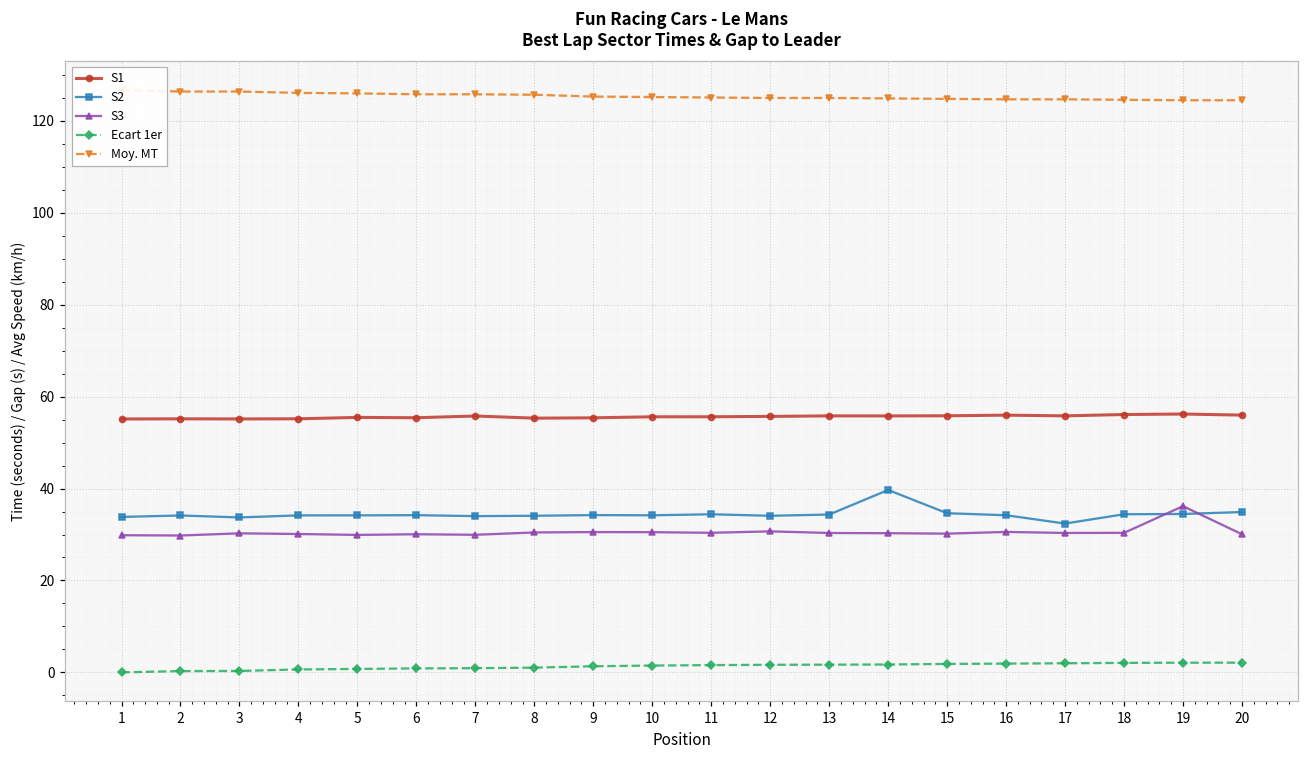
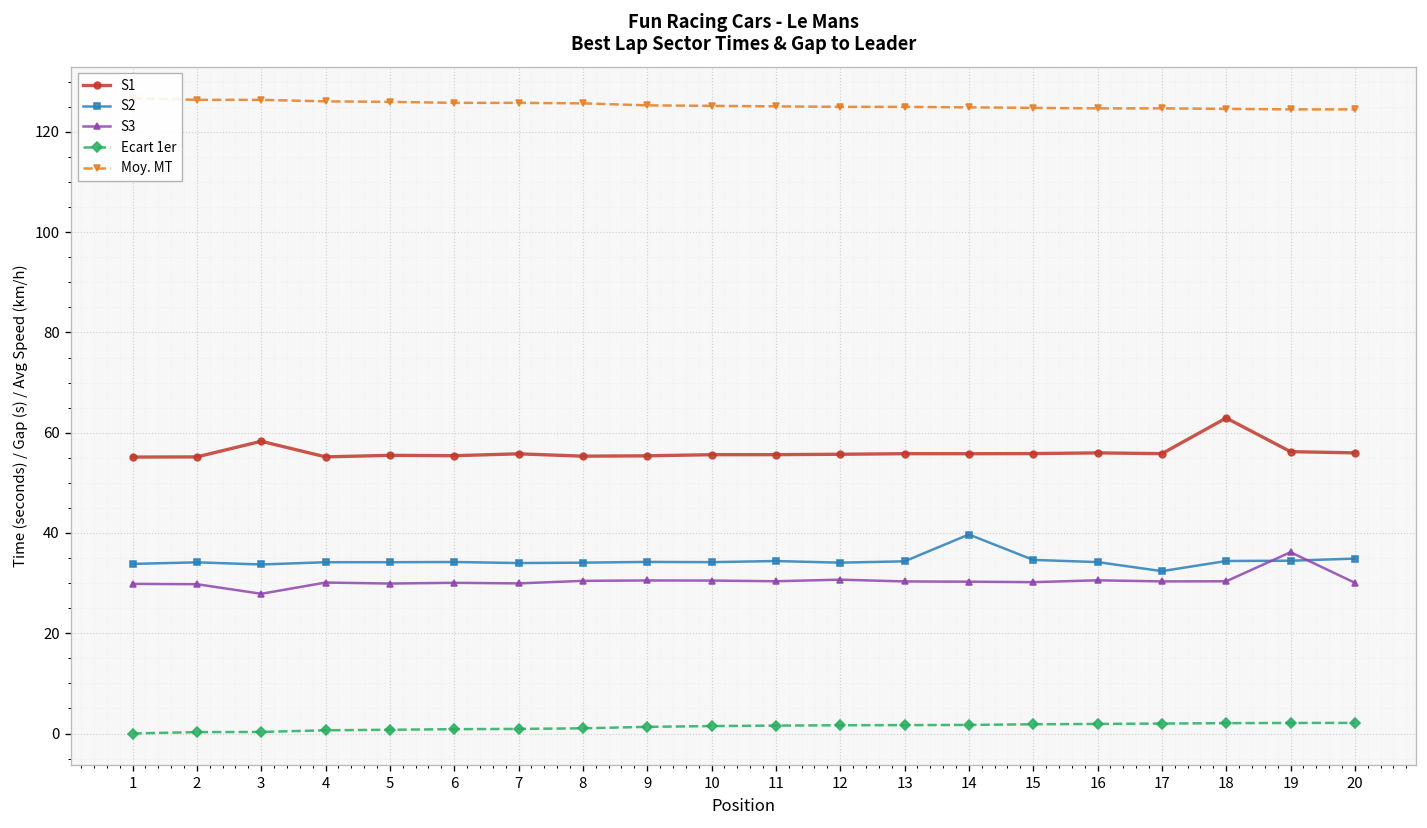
  {
    "S1": {
      "1": 55,
      "2": 55,
-     "3": 55,
+     "3": 58,
      "4": 55,
      "5": 55,
      "6": 55,
      "7": 56,
      "8": 55,
      "9": 55,
      "10": 56,
      "11": 56,
      "12": 56,
      "13": 56,
      "14": 56,
      "15": 56,
      "16": 56,
      "17": 56,
-     "18": 56,
+     "18": 63,
      "19": 56,
      "20": 56
    },
    "S2": {
      "1": 34,
      "2": 34,
      "3": 34,
      "4": 34,
      "5": 34,
      "6": 34,
      "7": 34,
      "8": 34,
      "9": 34,
      "10": 34,
      "11": 34,
      "12": 34,
      "13": 34,
      "14": 40,
      "15": 35,
      "16": 34,
      "17": 32,
      "18": 34,
      "19": 34,
      "20": 35
    },
    "S3": {
      "1": 30,
      "2": 30,
-     "3": 30,
+     "3": 28,
      "4": 30,
      "5": 30,
      "6": 30,
      "7": 30,
      "8": 30,
      "9": 31,
      "10": 31,
      "11": 30,
      "12": 31,
      "13": 30,
      "14": 30,
      "15": 30,
      "16": 31,
      "17": 30,
      "18": 30,
      "19": 36,
      "20": 30
    },
    "Ecart 1er": {
      "1": 0,
      "2": 0,
      "3": 0,
      "4": 1,
      "5": 1,
      "6": 1,
      "7": 1,
      "8": 1,
      "9": 1,
      "10": 1,
      "11": 2,
      "12": 2,
      "13": 2,
      "14": 2,
      "15": 2,
      "16": 2,
      "17": 2,
      "18": 2,
      "19": 2,
      "20": 2
    },
    "Moy. MT": {
      "2": 126,
      "3": 126,
      "4": 126,
      "5": 126,
      "6": 126,
      "7": 126,
      "8": 126,
      "9": 125,
      "10": 125,
      "11": 125,
      "12": 125,
      "13": 125,
      "14": 125,
      "15": 125,
      "16": 125,
      "17": 125,
      "18": 125,
      "19": 125,
      "20": 125
    }
  }
